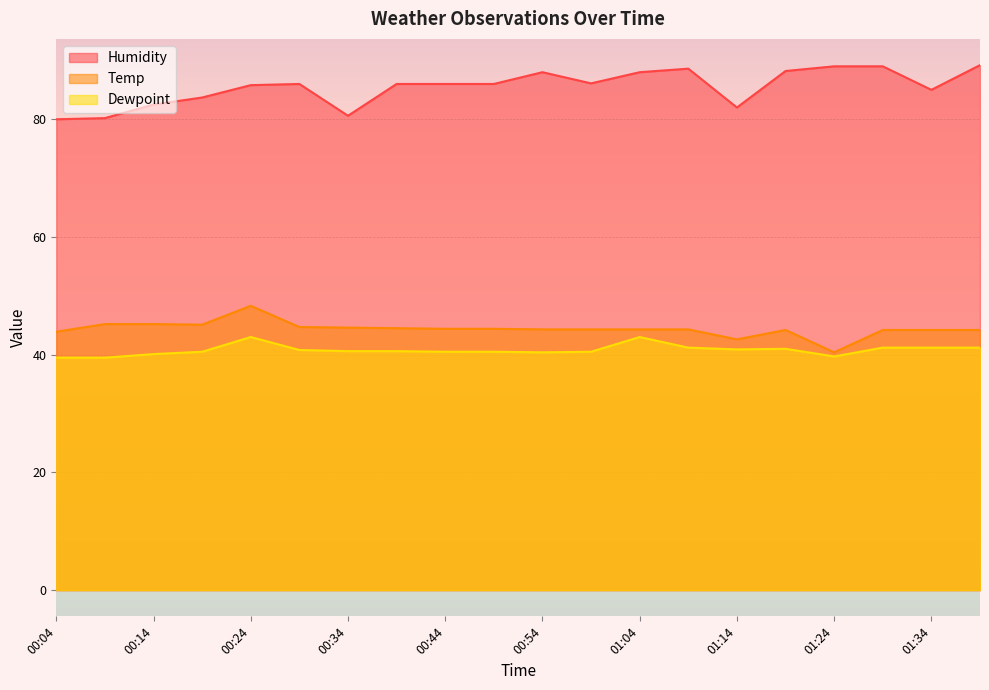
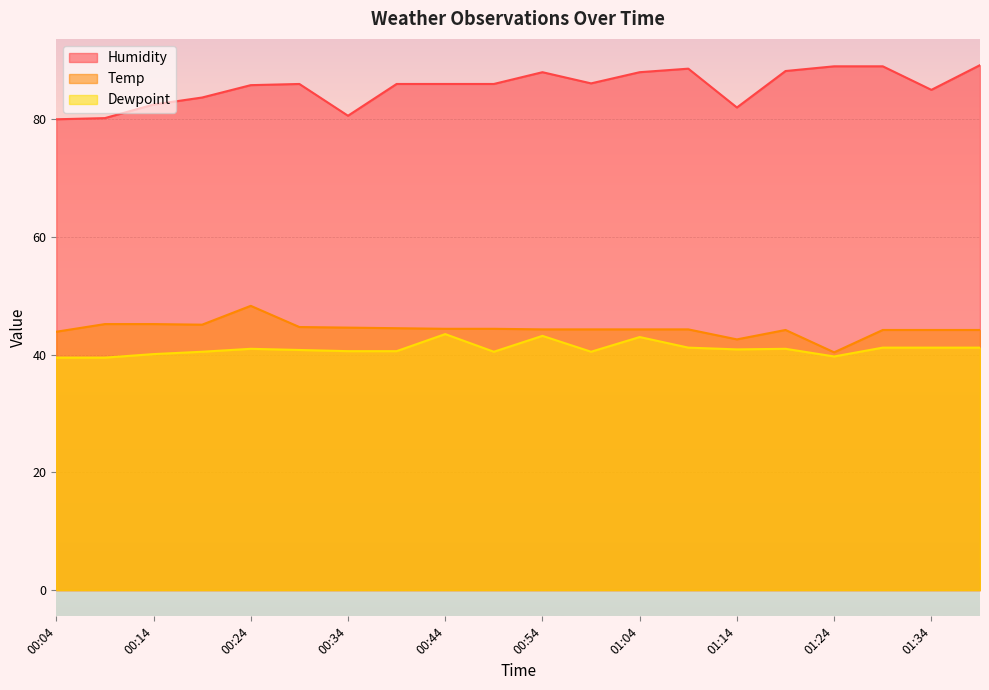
  {
    "Humidity": {
      "00:04": 80,
      "00:24": 86,
      "00:34": 81,
      "00:44": 86,
      "00:54": 88,
      "01:04": 88,
      "01:14": 82,
      "01:24": 89,
      "01:34": 85
    },
    "Temp": {
      "00:04": 44,
      "00:14": 45,
      "00:24": 48,
      "00:34": 45,
      "00:44": 44,
      "00:54": 44,
      "01:04": 44,
      "01:14": 43,
      "01:24": 40,
      "01:34": 44
    },
    "Dewpoint": {
      "00:04": 40,
      "00:14": 40,
-     "00:24": 43,
+     "00:24": 41,
      "00:34": 41,
-     "00:44": 41,
-     "00:54": 40,
+     "00:44": 44,
+     "00:54": 43,
      "01:04": 43,
      "01:14": 41,
      "01:24": 40,
      "01:34": 41
    }
  }
